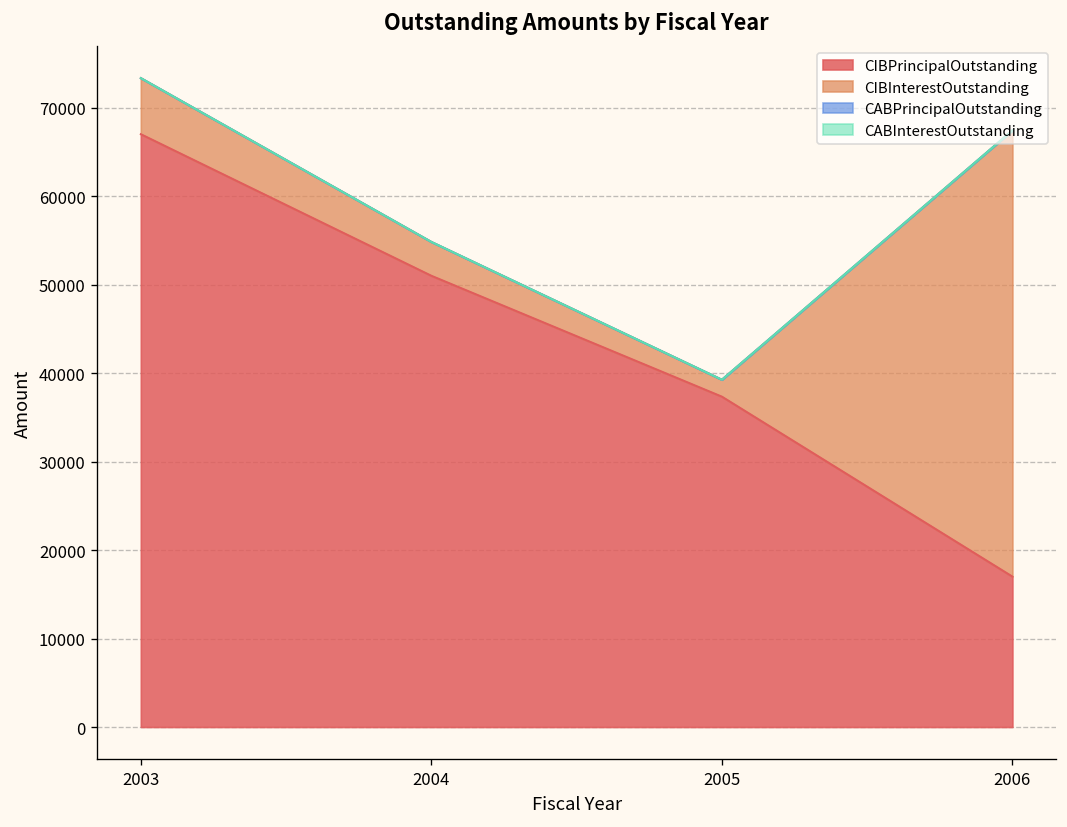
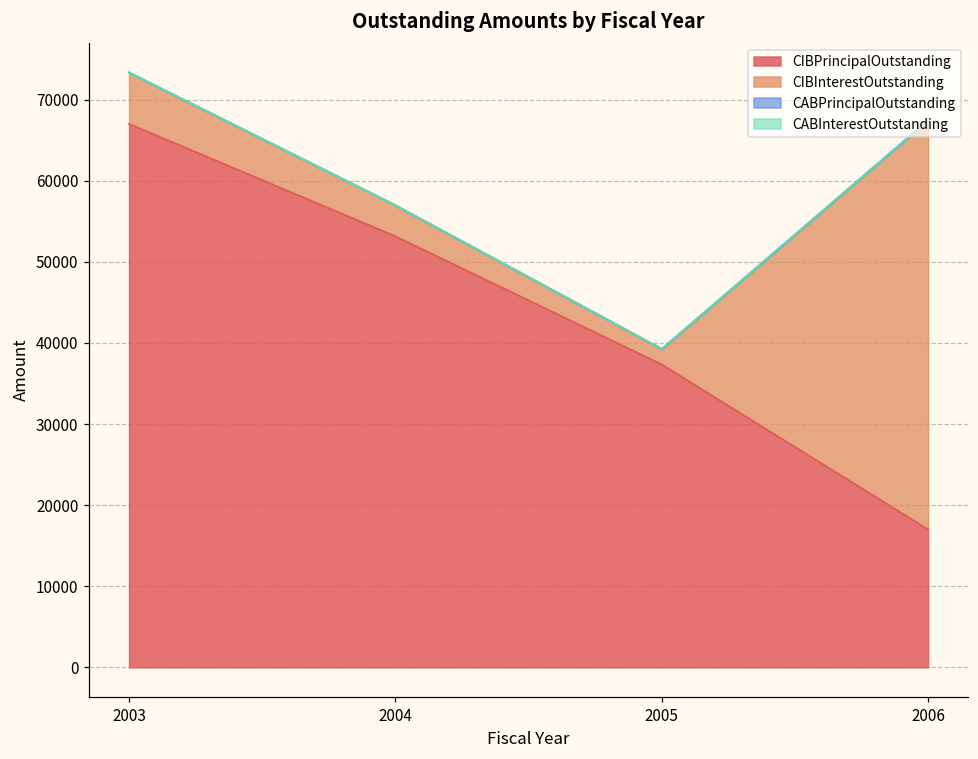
  {
    "CIBPrincipalOutstanding": {
      "2003": 67000,
-     "2004": 51000,
+     "2004": 53000,
      "2005": 37000,
      "2006": 17000
    }
  }
